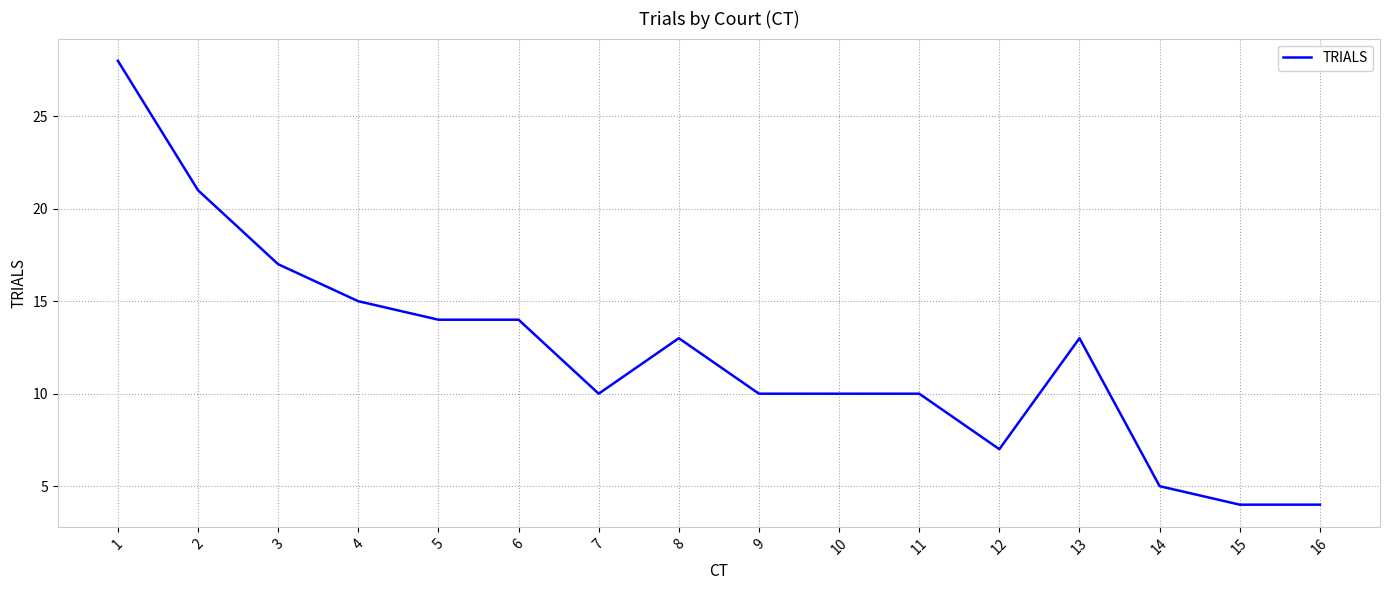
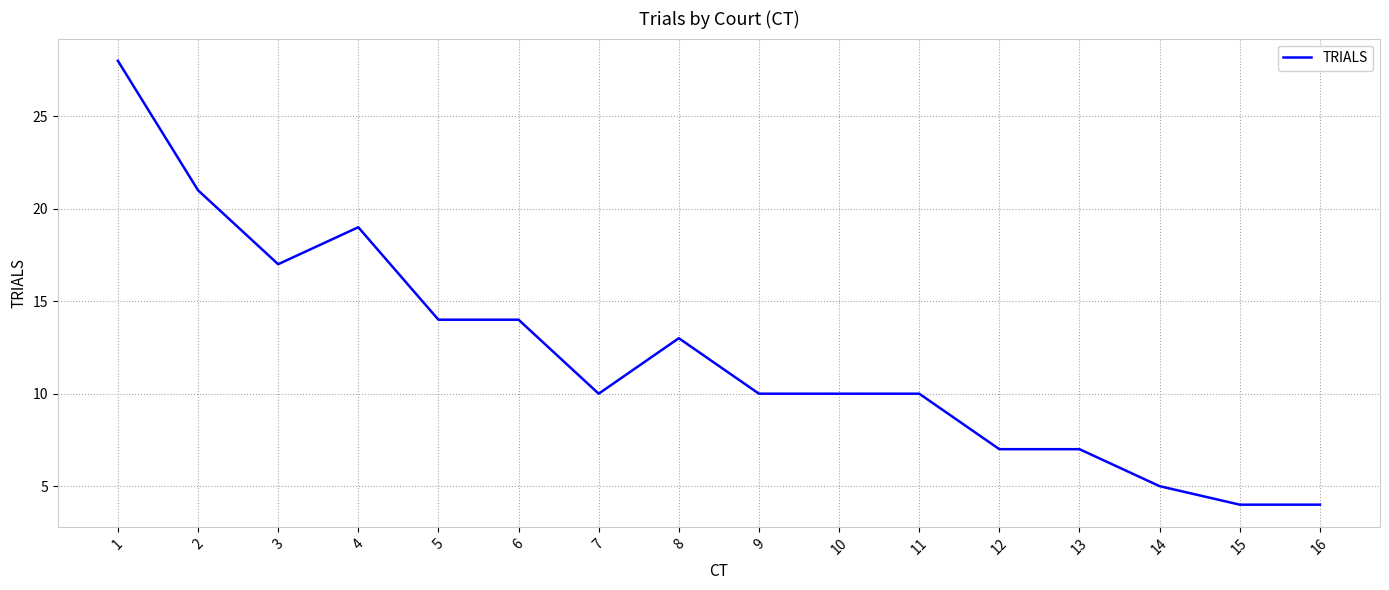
  {
    "1": 28,
    "2": 21,
    "3": 17,
-   "4": 15,
+   "4": 19,
    "5": 14,
    "6": 14,
    "7": 10,
    "8": 13,
    "9": 10,
    "10": 10,
    "11": 10,
    "12": 7,
-   "13": 13,
+   "13": 7,
    "14": 5,
    "15": 4,
    "16": 4
  }
